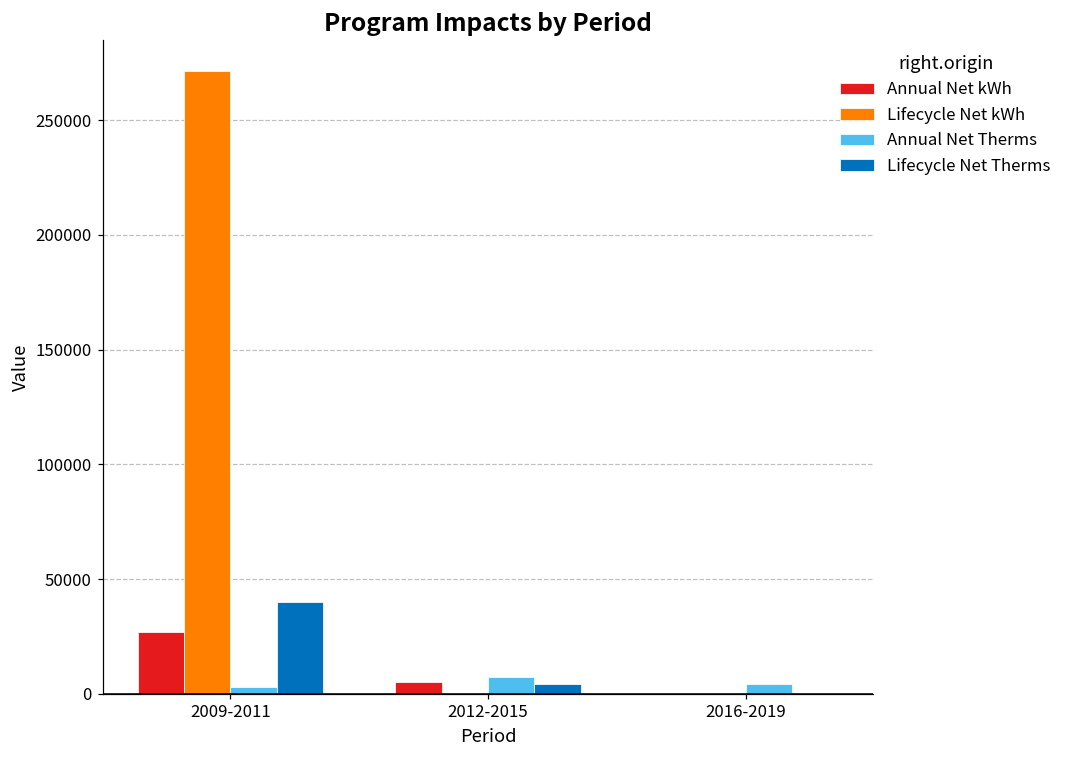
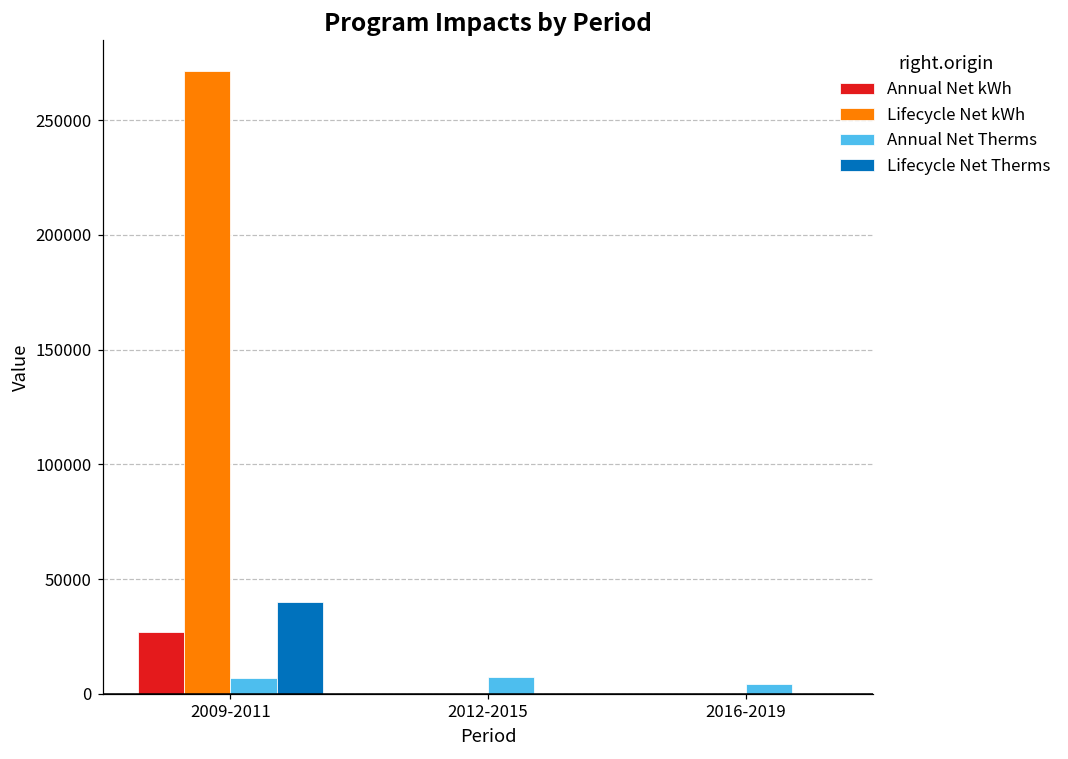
  {
    "Annual Net kWh": {
      "2009-2011": 27000,
-     "2012-2015": 5000,
+     "2012-2015": 0,
      "2016-2019": 0
    },
    "Lifecycle Net kWh": {
      "2009-2011": 271000,
      "2012-2015": 0,
      "2016-2019": 0
    },
    "Annual Net Therms": {
-     "2009-2011": 3000,
+     "2009-2011": 7000,
      "2012-2015": 7000,
      "2016-2019": 4000
    },
    "Lifecycle Net Therms": {
      "2009-2011": 40000,
-     "2012-2015": 4000,
+     "2012-2015": 0,
      "2016-2019": 0
    }
  }
